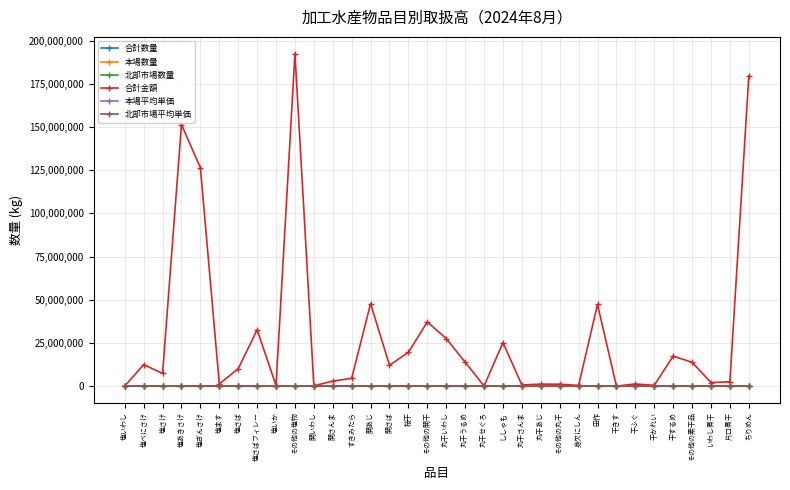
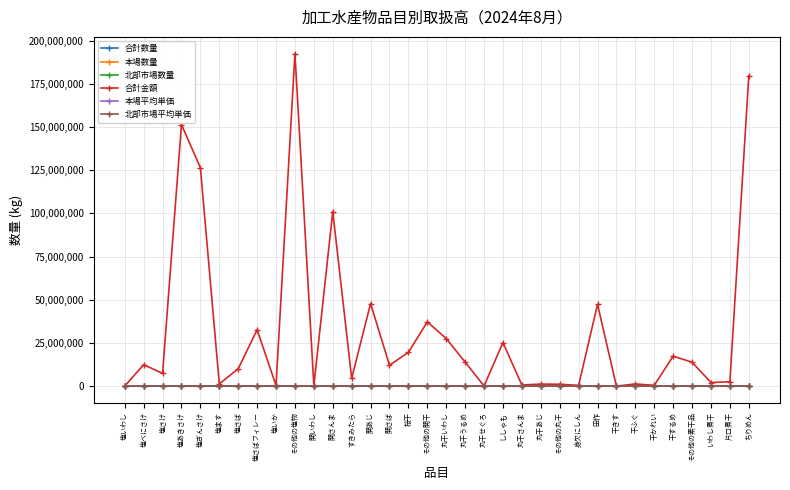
  {
    "北部市場平均単価": {
      "塩べにさけ": "0",
      "塩さけ": "0",
      "塩あきさけ": "0",
      "塩ぎんさけ": "0",
      "塩さば": "0",
      "塩さばフィレー": "0",
      "その他の塩物": "0",
      "開さんま": "0",
      "すきみたら": "0",
      "開あじ": "0",
      "開さば": "0",
      "桜干": "0",
      "その他の開干": "0",
      "丸干いわし": "0",
      "丸干うるめ": "0",
      "ししゃも": "0",
      "田作": "0",
      "干するめ": "0",
      "その他の素干品": "0",
      "いわし煮干": "0",
      "片口煮干": "0",
      "ちりめん": "0"
    },
    "合計金額": {
      "塩べにさけ": "12,000,000",
      "塩さけ": "7,000,000",
      "塩あきさけ": "151,000,000",
      "塩ぎんさけ": "126,000,000",
      "塩さば": "10,000,000",
      "塩さばフィレー": "33,000,000",
      "その他の塩物": "193,000,000",
-     "開さんま": "3,000,000",
+     "開さんま": "101,000,000",
      "すきみたら": "4,000,000",
      "開あじ": "48,000,000",
      "開さば": "12,000,000",
      "桜干": "20,000,000",
      "その他の開干": "37,000,000",
      "丸干いわし": "28,000,000",
      "丸干うるめ": "14,000,000",
      "ししゃも": "25,000,000",
      "田作": "47,000,000",
      "干するめ": "17,000,000",
      "その他の素干品": "14,000,000",
      "いわし煮干": "2,000,000",
      "片口煮干": "3,000,000",
      "ちりめん": "180,000,000"
    }
  }
